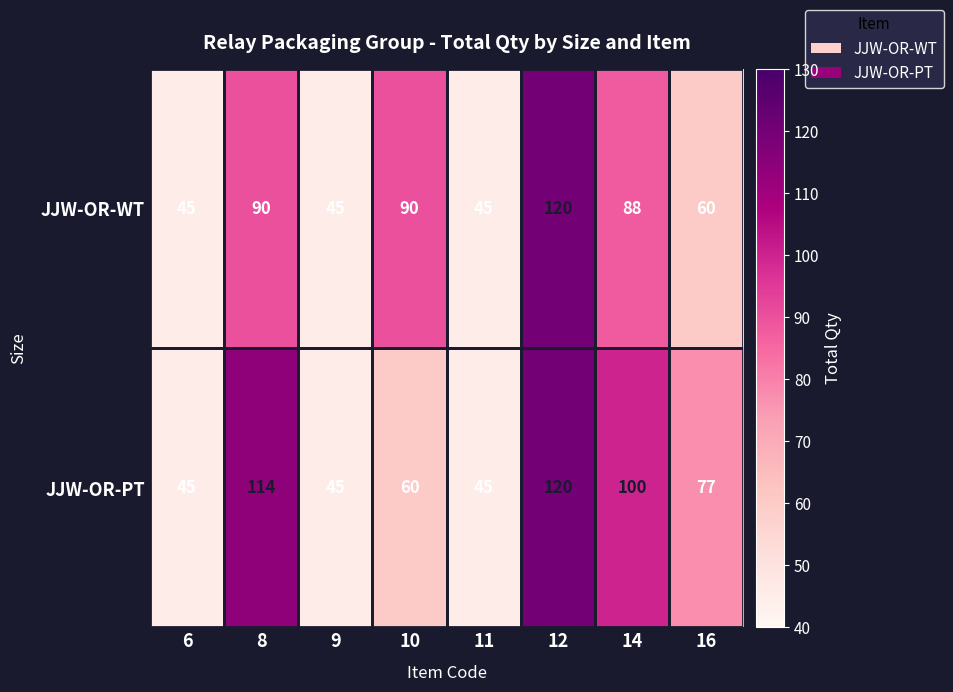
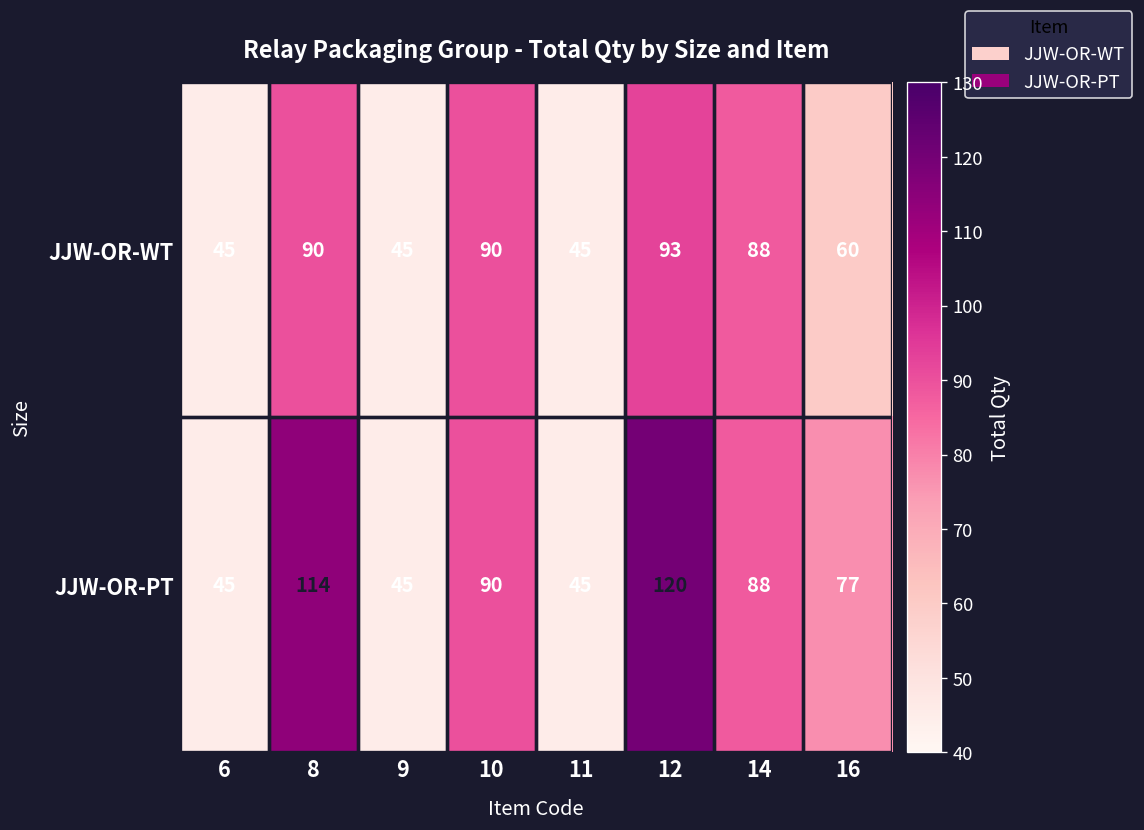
  {
    "JJW-OR-WT": {
      "8": 90,
      "10": 90,
-     "12": 120,
+     "12": 93,
      "14": 88,
      "16": 60
    },
    "JJW-OR-PT": {
      "8": 114,
-     "10": 60,
+     "10": 90,
      "12": 120,
-     "14": 100,
+     "14": 88,
      "16": 77
    }
  }
